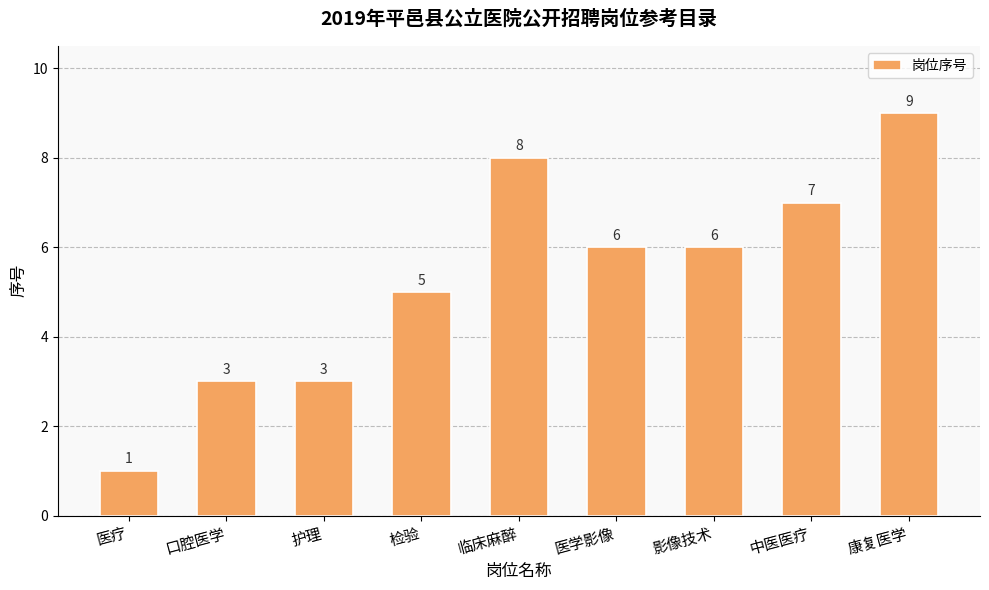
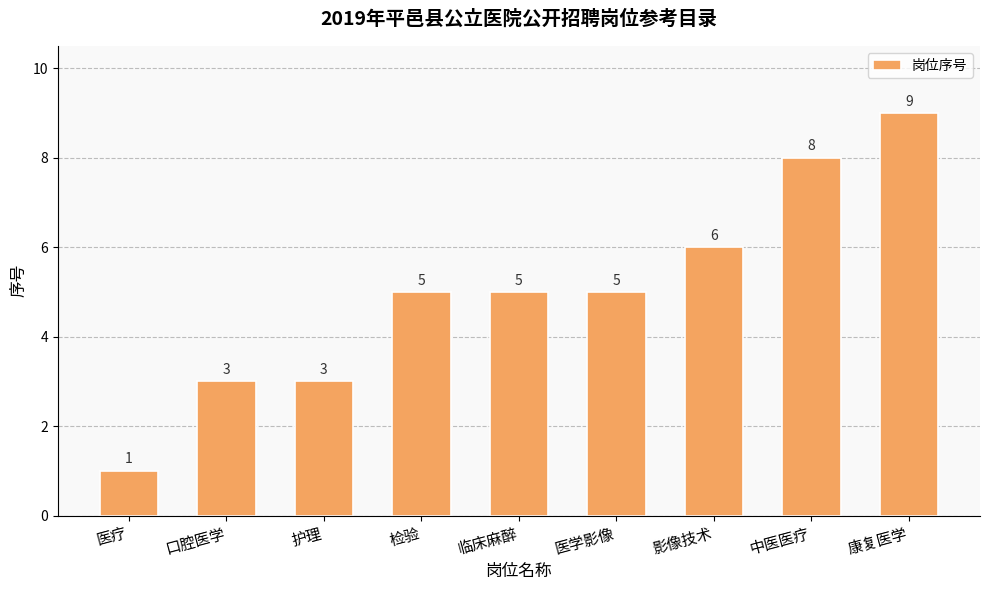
  {
    "医疗": 1,
    "口腔医学": 3,
    "护理": 3,
    "检验": 5,
-   "临床麻醉": 8,
-   "医学影像": 6,
+   "临床麻醉": 5,
+   "医学影像": 5,
    "影像技术": 6,
-   "中医医疗": 7,
+   "中医医疗": 8,
    "康复医学": 9
  }
